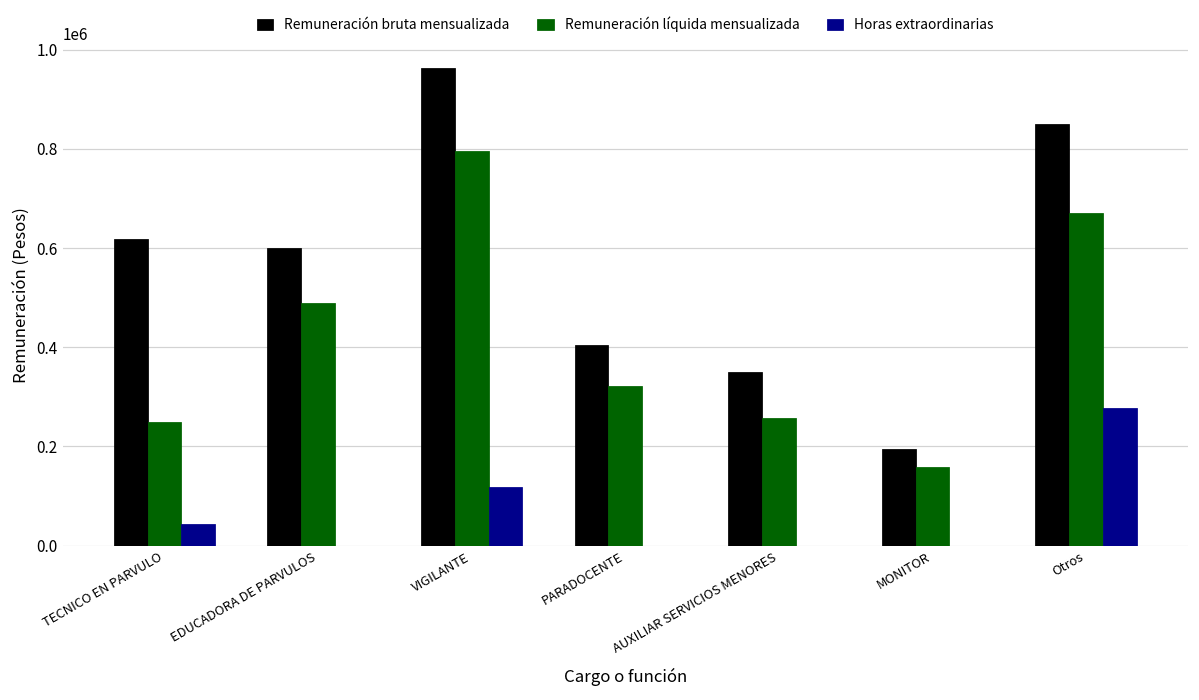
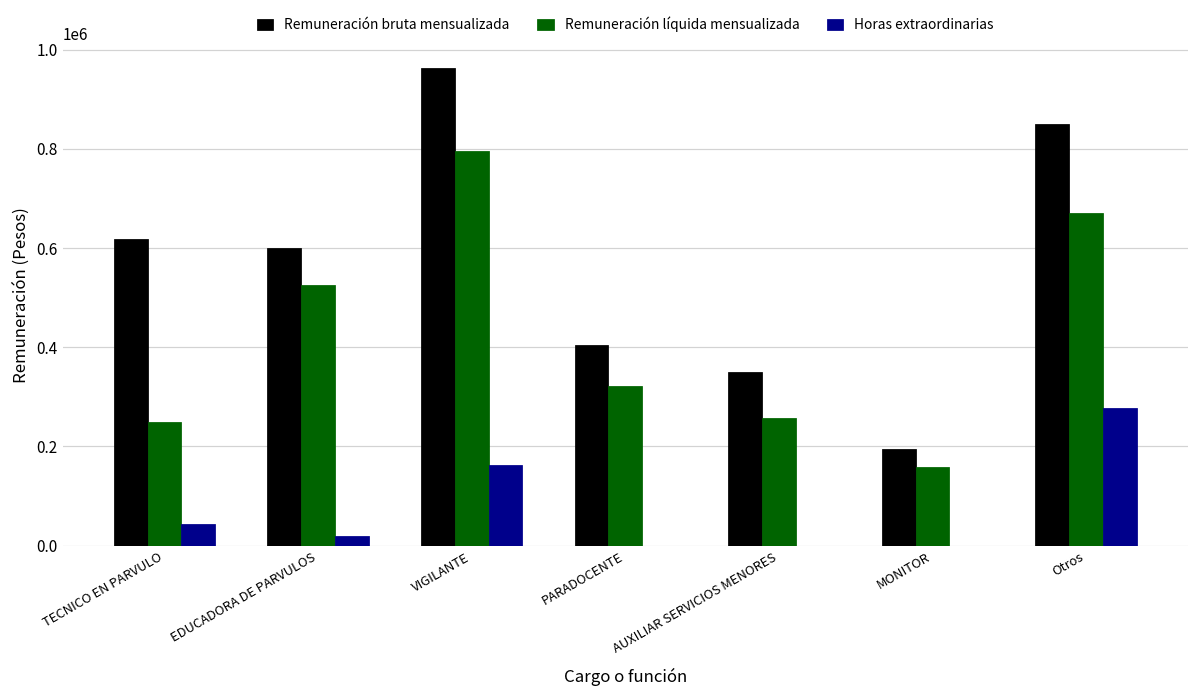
  {
    "Remuneración bruta mensualizada": {
      "TECNICO EN PARVULO": 620000,
      "EDUCADORA DE PARVULOS": 600000,
      "VIGILANTE": 960000,
      "PARADOCENTE": 400000,
      "AUXILIAR SERVICIOS MENORES": 350000,
      "MONITOR": 190000,
      "Otros": 850000
    },
    "Remuneración líquida mensualizada": {
      "TECNICO EN PARVULO": 250000,
-     "EDUCADORA DE PARVULOS": 490000,
+     "EDUCADORA DE PARVULOS": 530000,
      "VIGILANTE": 800000,
      "PARADOCENTE": 320000,
      "AUXILIAR SERVICIOS MENORES": 260000,
      "MONITOR": 160000,
      "Otros": 670000
    },
    "Horas extraordinarias": {
      "TECNICO EN PARVULO": 40000,
-     "EDUCADORA DE PARVULOS": 0,
-     "VIGILANTE": 120000,
+     "EDUCADORA DE PARVULOS": 20000,
+     "VIGILANTE": 160000,
      "PARADOCENTE": 0,
      "AUXILIAR SERVICIOS MENORES": 0,
      "MONITOR": 0,
      "Otros": 280000
    }
  }
